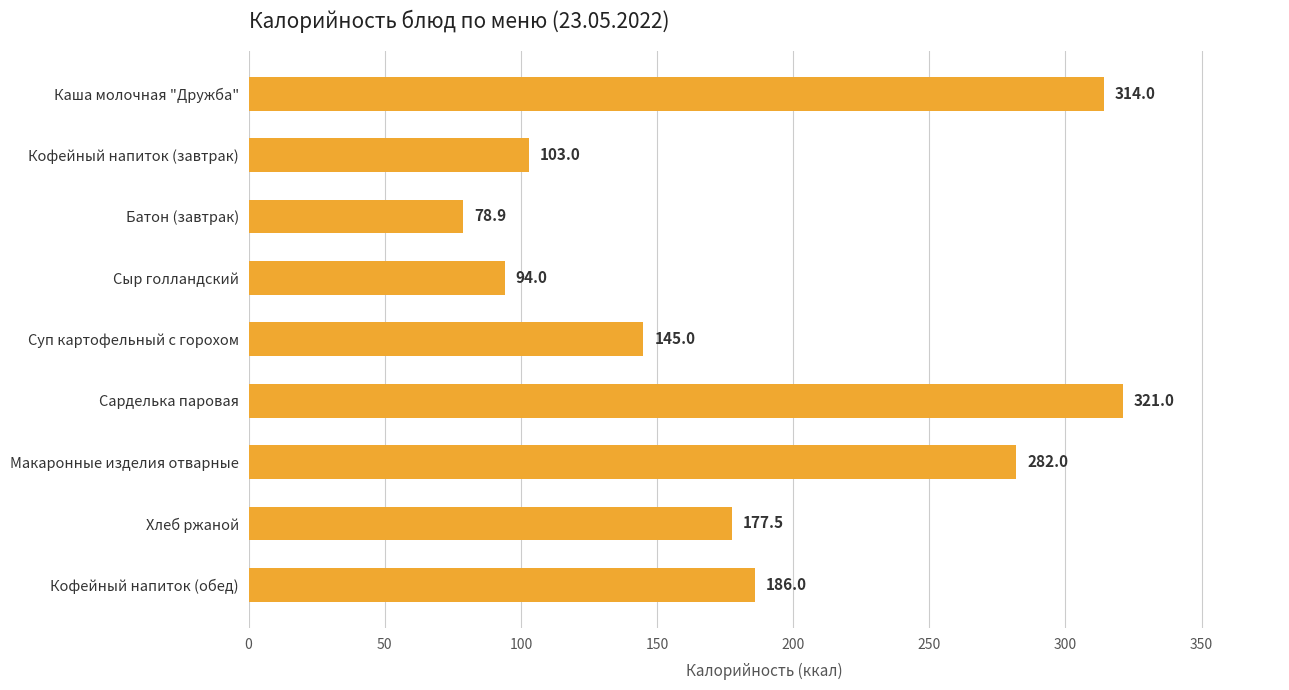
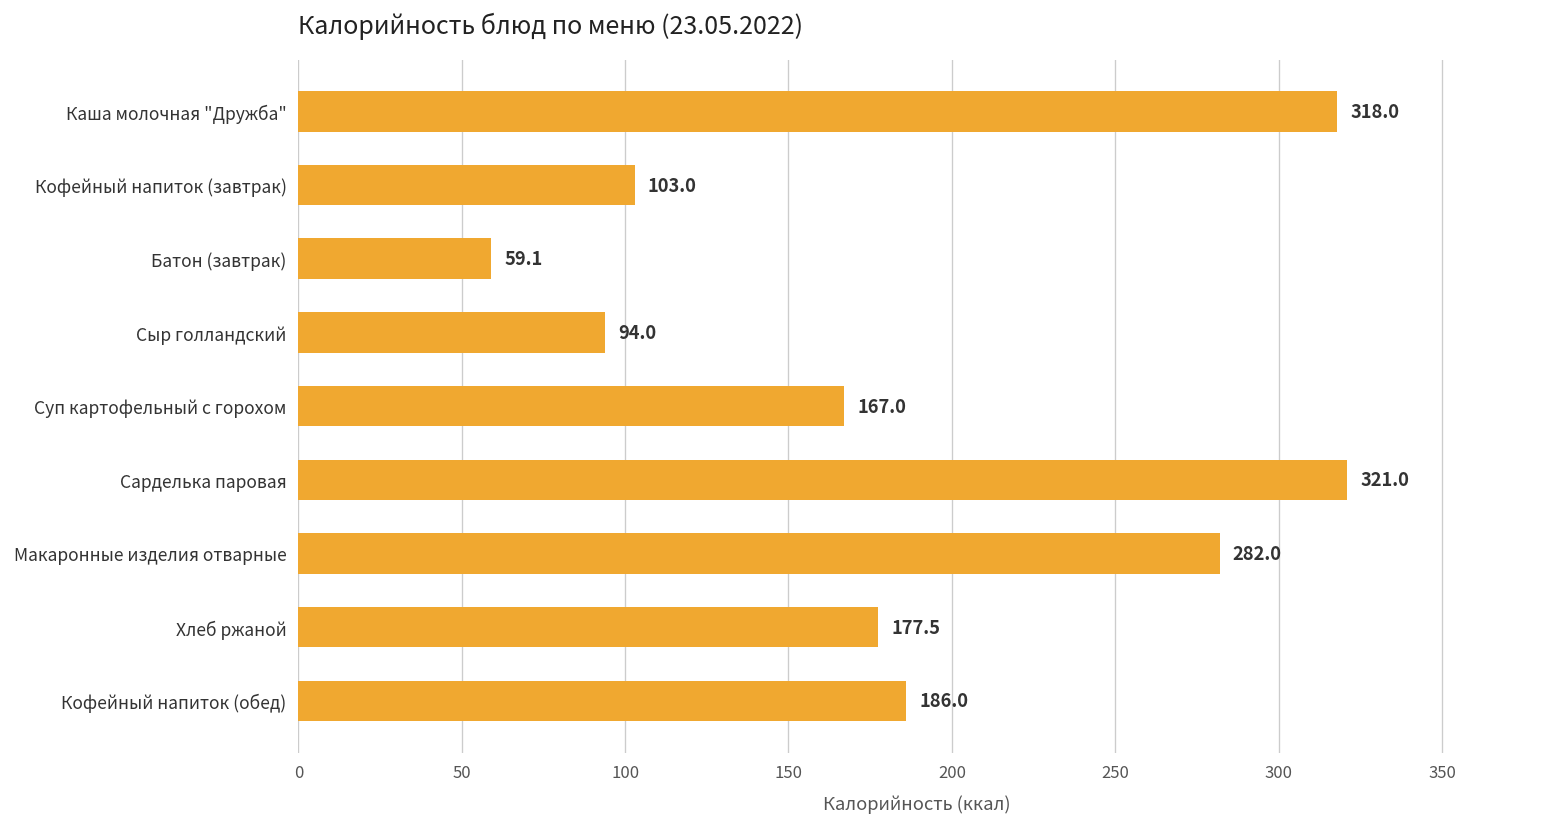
  {
-   "Каша молочная \"Дружба\"": 314.0,
+   "Каша молочная \"Дружба\"": 318.0,
    "Кофейный напиток (завтрак)": 103.0,
-   "Батон (завтрак)": 78.9,
+   "Батон (завтрак)": 59.1,
    "Сыр голландский": 94.0,
-   "Суп картофельный с горохом": 145.0,
+   "Суп картофельный с горохом": 167.0,
    "Сарделька паровая": 321.0,
    "Макаронные изделия отварные": 282.0,
    "Хлеб ржаной": 177.5,
    "Кофейный напиток (обед)": 186.0
  }
